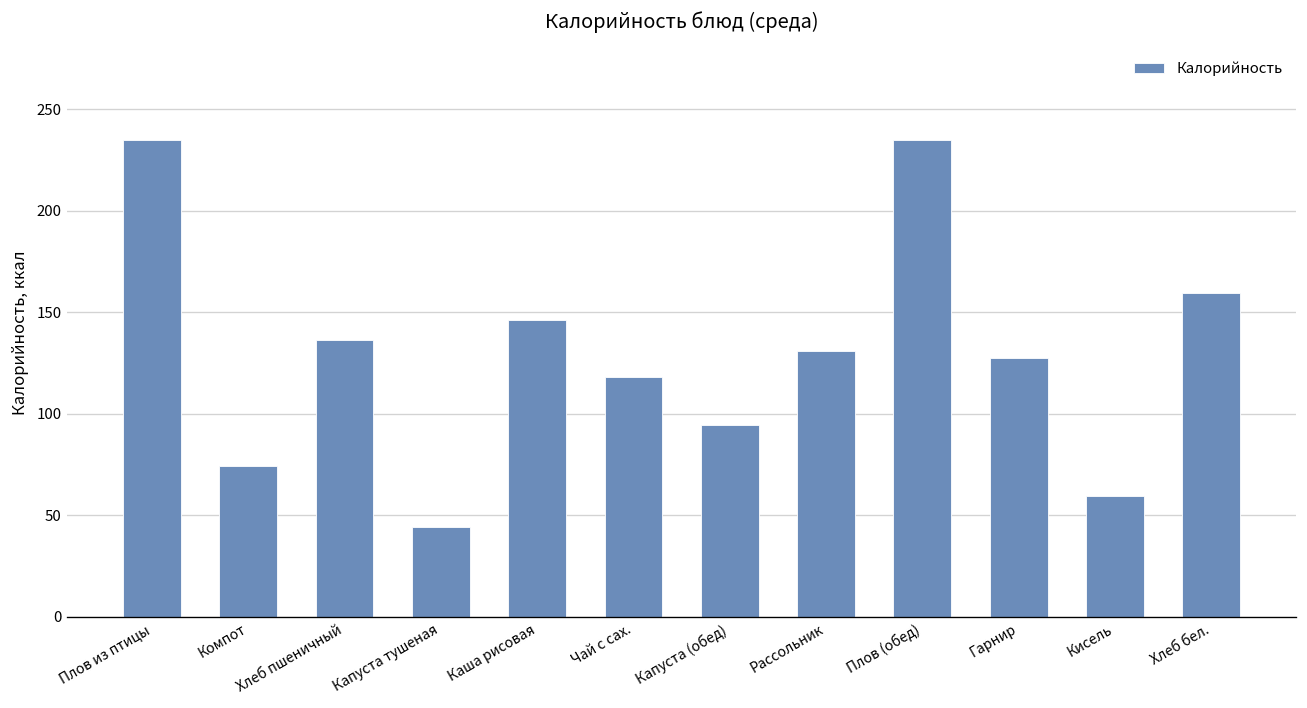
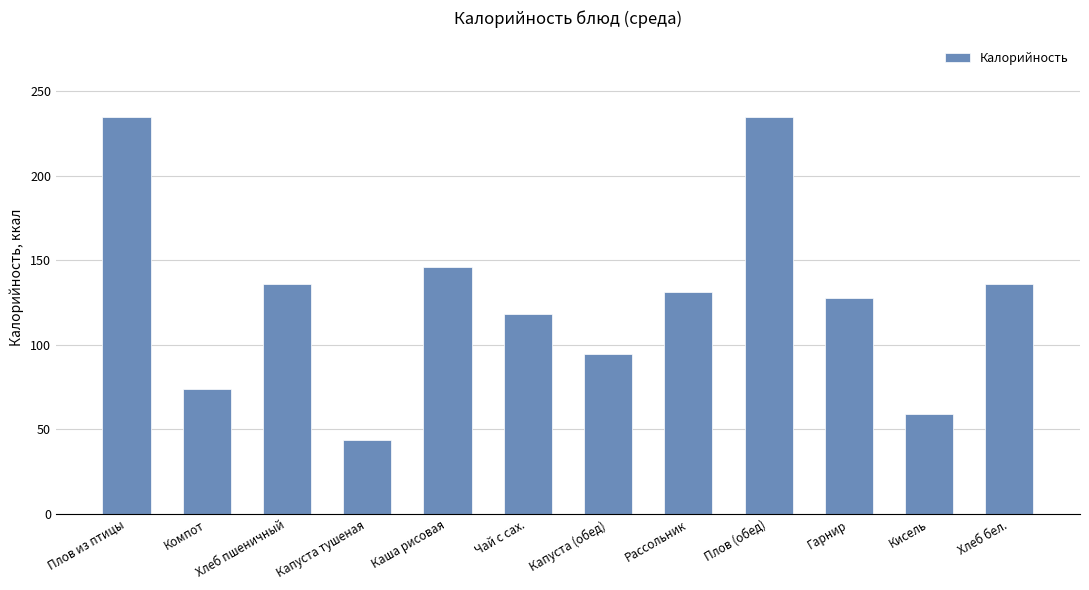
  {
    "Плов из птицы": 235,
    "Компот": 74,
    "Хлеб пшеничный": 136,
    "Капуста тушеная": 44,
    "Каша рисовая": 146,
    "Чай с сах.": 118,
    "Капуста (обед)": 95,
    "Рассольник": 131,
    "Плов (обед)": 235,
    "Гарнир": 128,
    "Кисель": 59,
-   "Хлеб бел.": 159
+   "Хлеб бел.": 136
  }
